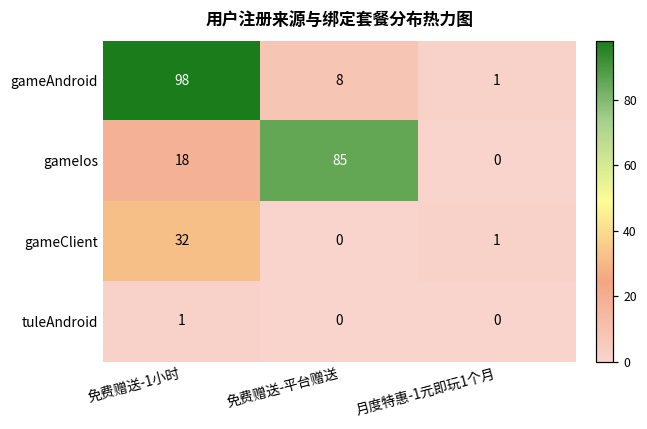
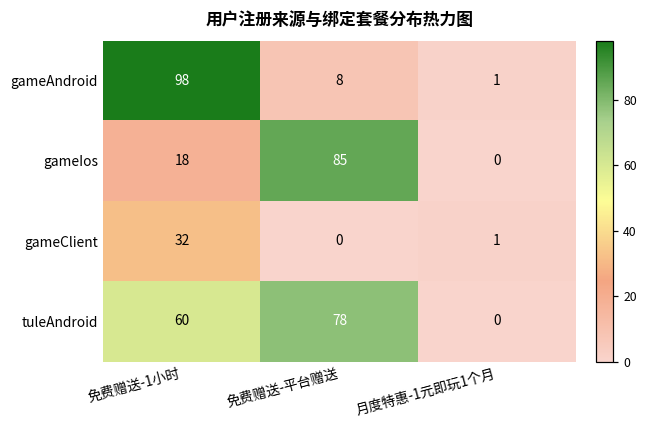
  {
    "gameAndroid": {
      "免费赠送-1小时": 98,
      "免费赠送-平台赠送": 8,
      "月度特惠-1元即玩1个月": 1
    },
    "gameIos": {
      "免费赠送-1小时": 18,
      "免费赠送-平台赠送": 85,
      "月度特惠-1元即玩1个月": 0
    },
    "gameClient": {
      "免费赠送-1小时": 32,
      "免费赠送-平台赠送": 0,
      "月度特惠-1元即玩1个月": 1
    },
    "tuleAndroid": {
-     "免费赠送-1小时": 1,
-     "免费赠送-平台赠送": 0,
+     "免费赠送-1小时": 60,
+     "免费赠送-平台赠送": 78,
      "月度特惠-1元即玩1个月": 0
    }
  }
